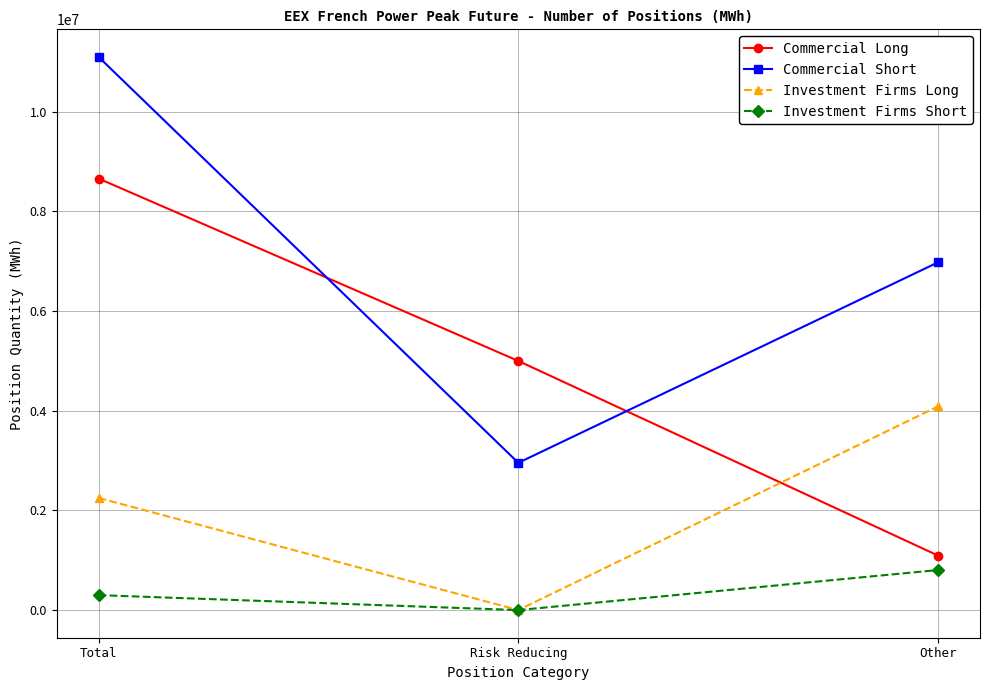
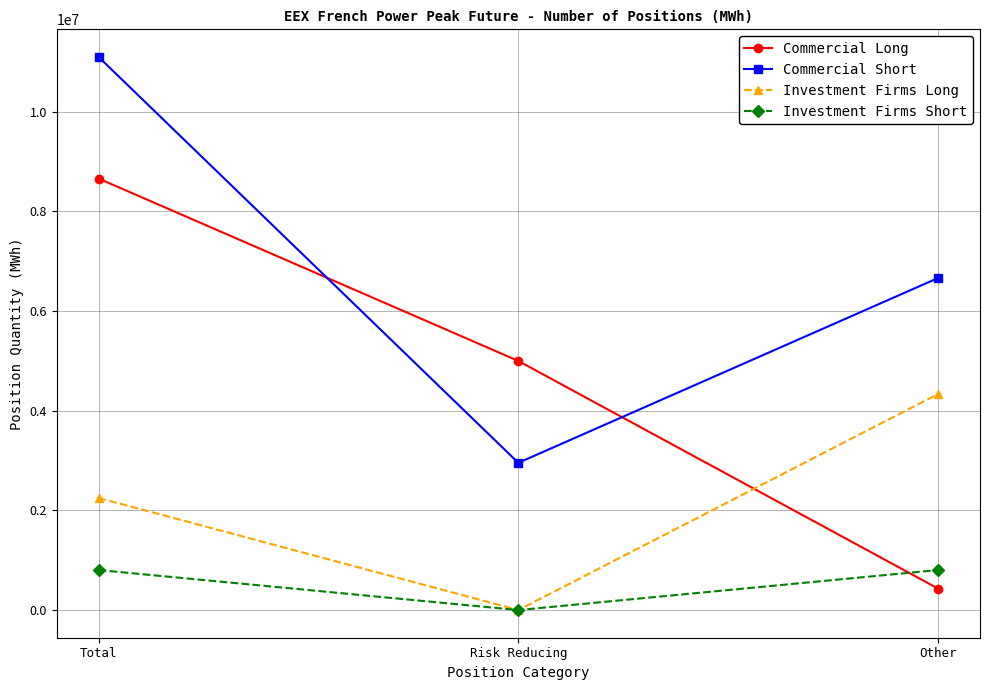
  {
    "Commercial Long": {
      "Total": 8700000,
      "Risk Reducing": 5000000,
-     "Other": 1100000
+     "Other": 400000
    },
    "Commercial Short": {
      "Total": 11100000,
      "Risk Reducing": 3000000,
-     "Other": 7000000
+     "Other": 6700000
    },
    "Investment Firms Long": {
      "Total": 2200000,
-     "Other": 4100000
+     "Other": 4300000
    },
    "Investment Firms Short": {
-     "Total": 300000,
+     "Total": 800000,
      "Other": 800000
    }
  }
